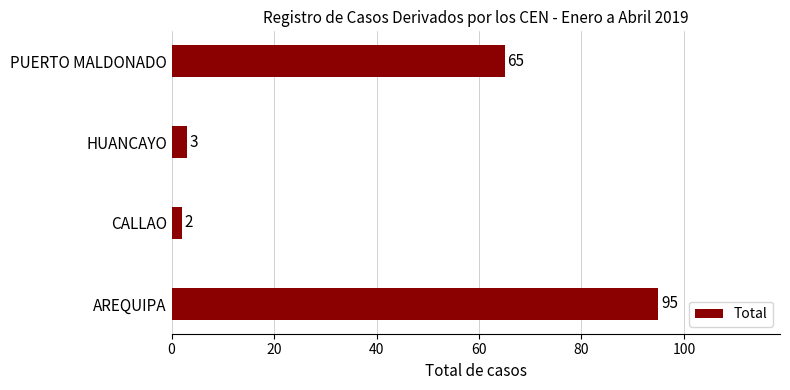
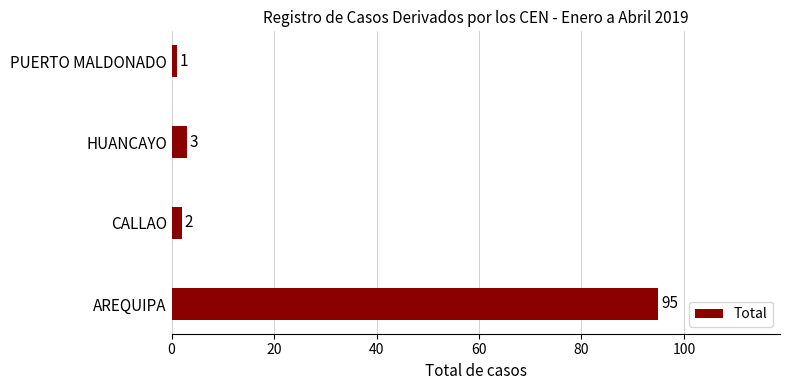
  {
-   "PUERTO MALDONADO": 65,
+   "PUERTO MALDONADO": 1,
    "HUANCAYO": 3,
    "CALLAO": 2,
    "AREQUIPA": 95
  }
